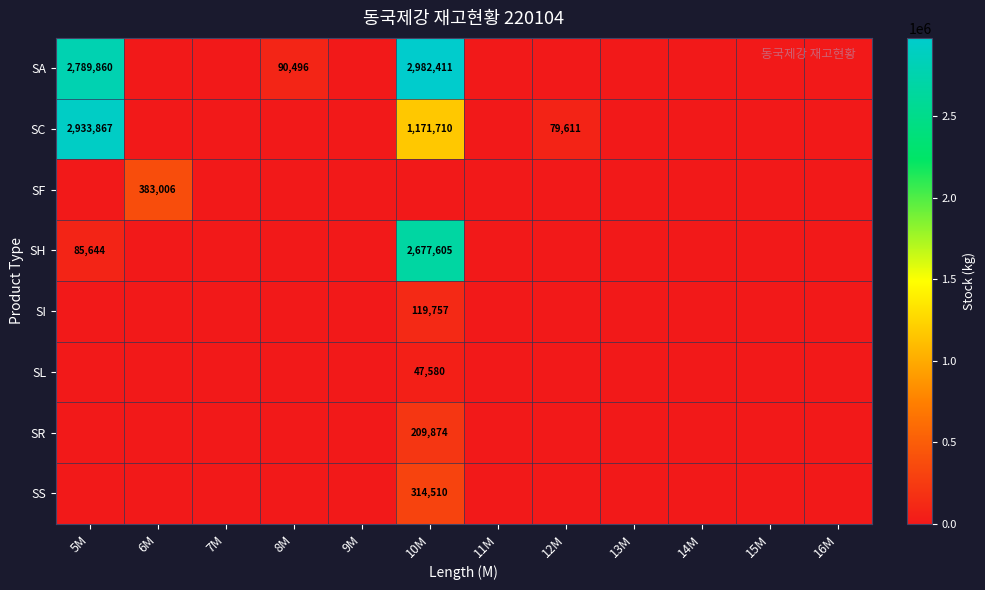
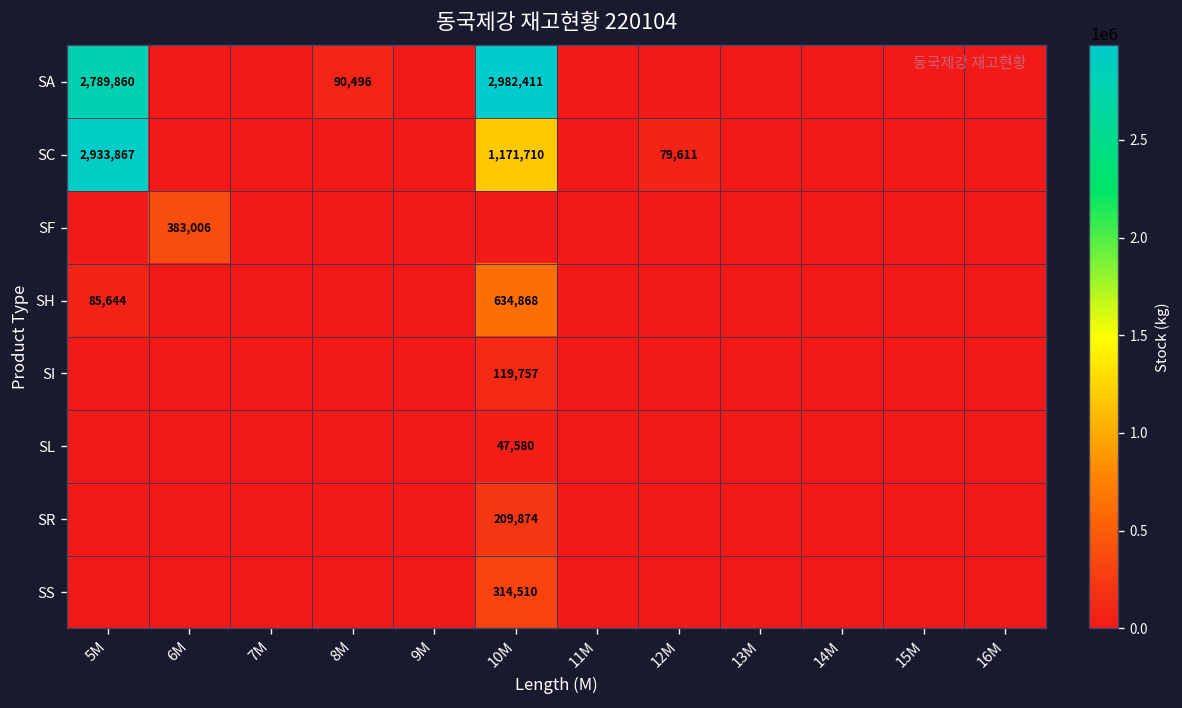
  {
    "SA": {
      "5M": "2,789,860",
      "8M": "90,496",
      "10M": "2,982,411"
    },
    "SC": {
      "5M": "2,933,867",
      "10M": "1,171,710",
      "12M": "79,611"
    },
    "SF": {
      "6M": "383,006"
    },
    "SH": {
      "5M": "85,644",
-     "10M": "2,677,605"
+     "10M": "634,868"
    },
    "SI": {
      "10M": "119,757"
    },
    "SL": {
      "10M": "47,580"
    },
    "SR": {
      "10M": "209,874"
    },
    "SS": {
      "10M": "314,510"
    }
  }
